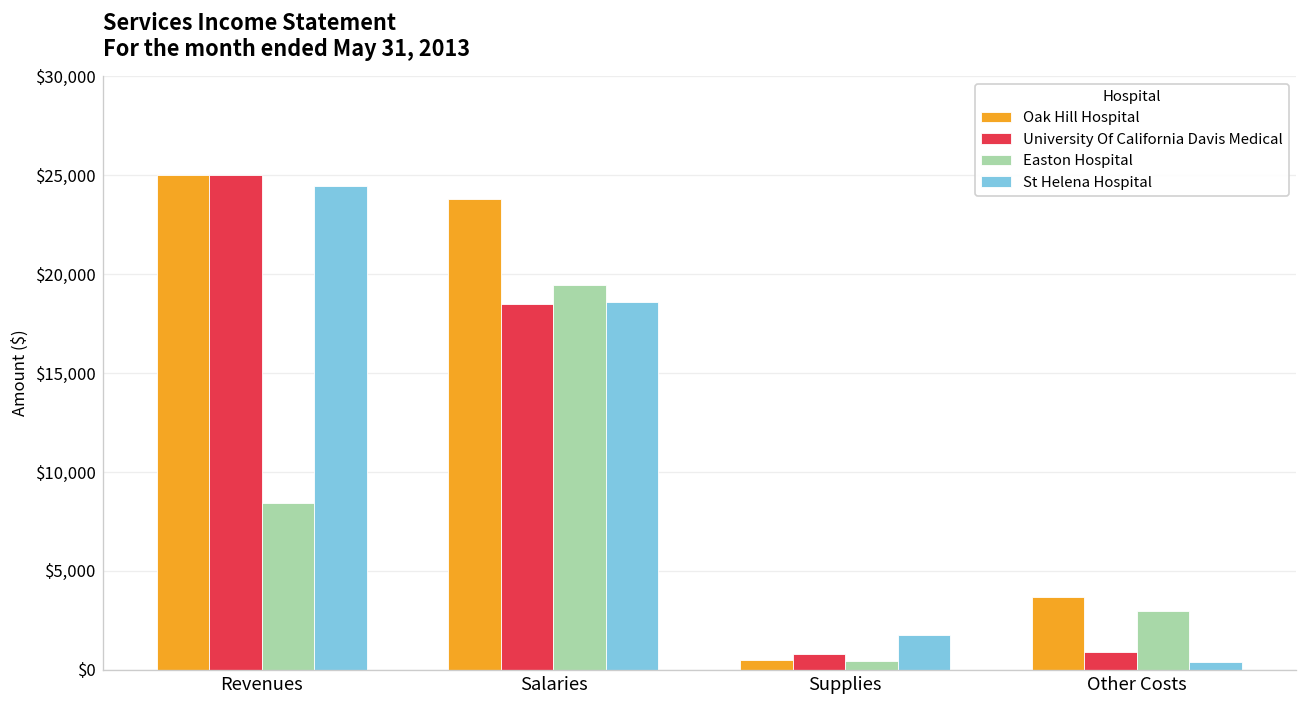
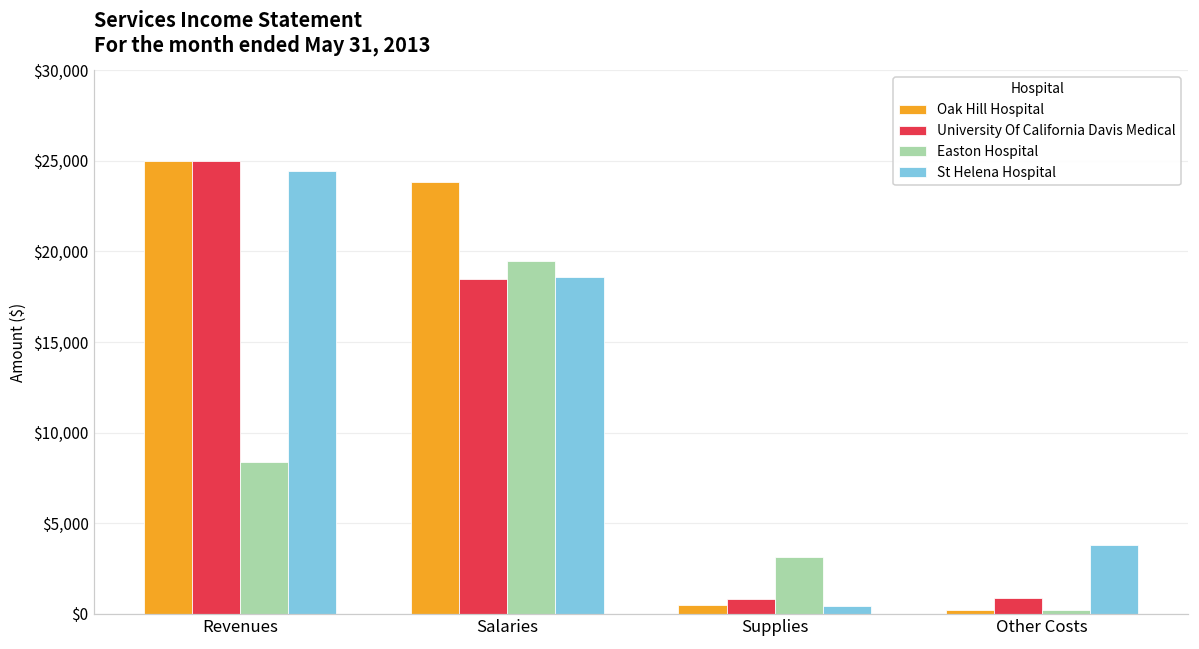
  {
    "Oak Hill Hospital": {
      "Revenues": "$25,000",
      "Salaries": "$23,800",
      "Supplies": "$500",
-     "Other Costs": "$3,700"
+     "Other Costs": "$200"
    },
    "University Of California Davis Medical": {
      "Revenues": "$25,000",
      "Salaries": "$18,500",
      "Supplies": "$800",
      "Other Costs": "$900"
    },
    "Easton Hospital": {
      "Revenues": "$8,400",
      "Salaries": "$19,400",
-     "Supplies": "$400",
-     "Other Costs": "$2,900"
+     "Supplies": "$3,100",
+     "Other Costs": "$200"
    },
    "St Helena Hospital": {
      "Revenues": "$24,400",
      "Salaries": "$18,600",
-     "Supplies": "$1,800",
-     "Other Costs": "$400"
+     "Supplies": "$400",
+     "Other Costs": "$3,800"
    }
  }
